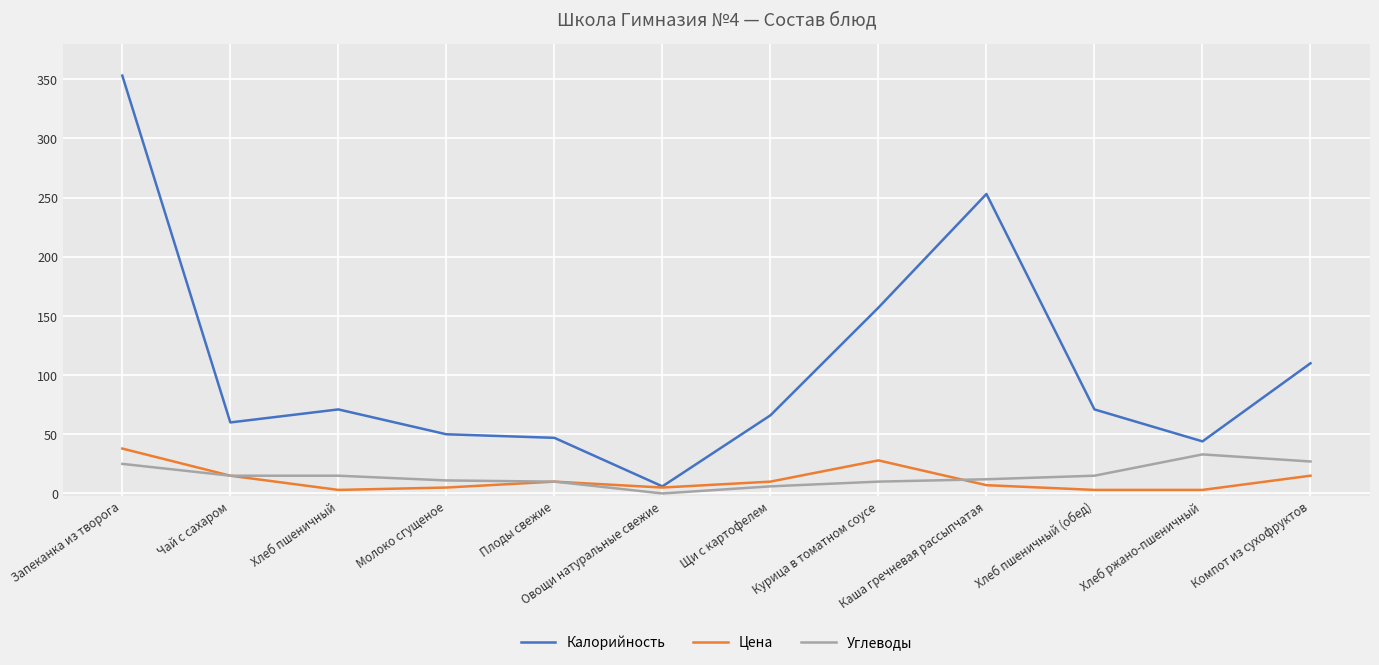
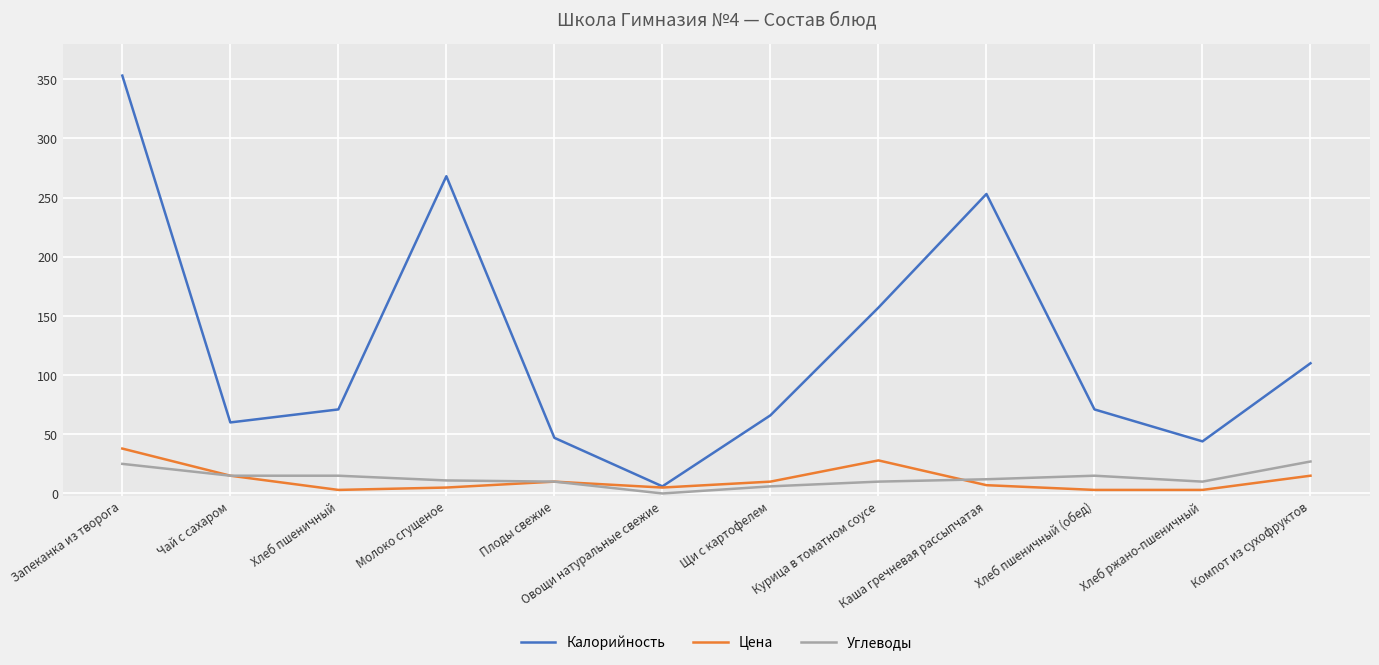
  {
    "Калорийность": {
      "Запеканка из творога": 353,
      "Чай с сахаром": 60,
      "Хлеб пшеничный": 71,
-     "Молоко сгущеное": 50,
+     "Молоко сгущеное": 268,
      "Плоды свежие": 47,
      "Щи с картофелем": 66,
      "Курица в томатном соусе": 157,
      "Каша гречневая рассыпчатая": 253,
      "Хлеб пшеничный (обед)": 71,
      "Хлеб ржано-пшеничный": 44,
      "Компот из сухофруктов": 110
    },
    "Цена": {
      "Запеканка из творога": 38,
      "Хлеб пшеничный": 3,
      "Молоко сгущеное": 5,
      "Щи с картофелем": 10,
      "Курица в томатном соусе": 28,
      "Каша гречневая рассыпчатая": 7,
      "Хлеб пшеничный (обед)": 3,
      "Хлеб ржано-пшеничный": 3,
      "Компот из сухофруктов": 15
    },
    "Углеводы": {
      "Запеканка из творога": 25,
      "Хлеб пшеничный": 15,
      "Молоко сгущеное": 11,
      "Овощи натуральные свежие": 0,
      "Щи с картофелем": 6,
      "Курица в томатном соусе": 10,
      "Каша гречневая рассыпчатая": 12,
      "Хлеб пшеничный (обед)": 15,
-     "Хлеб ржано-пшеничный": 33,
+     "Хлеб ржано-пшеничный": 10,
      "Компот из сухофруктов": 27
    }
  }
